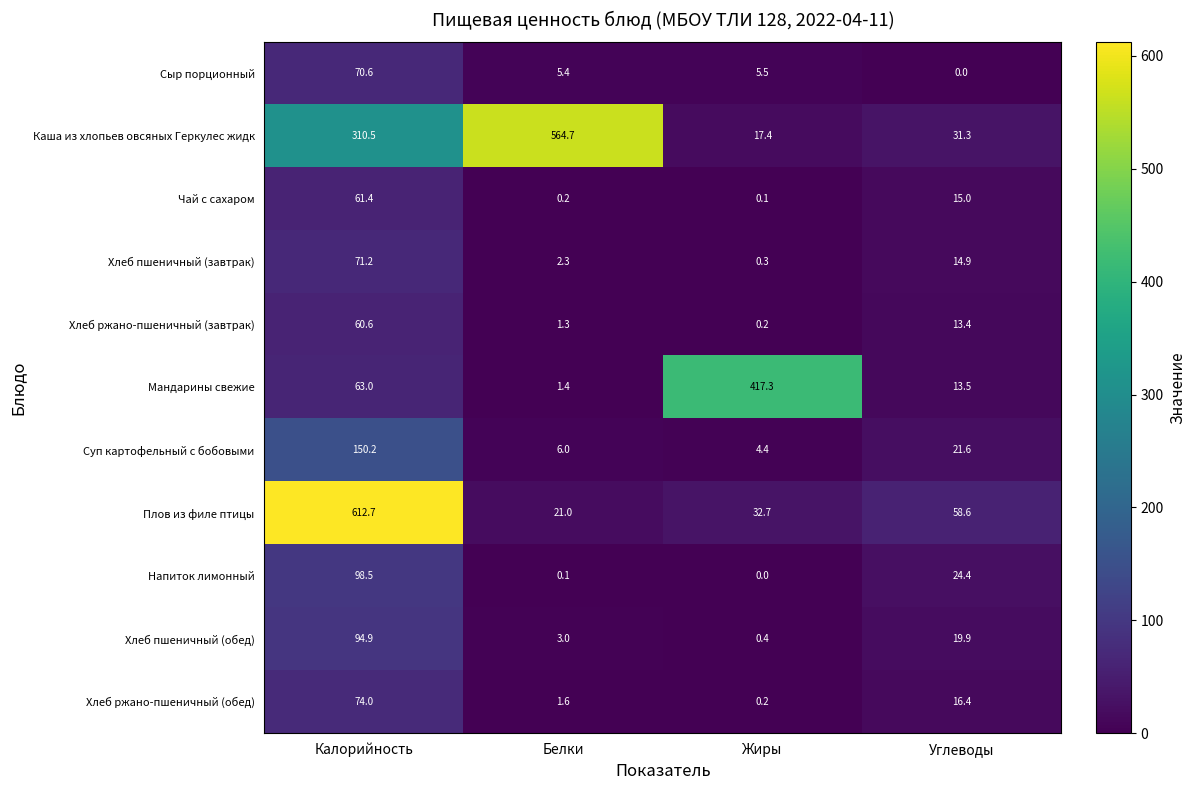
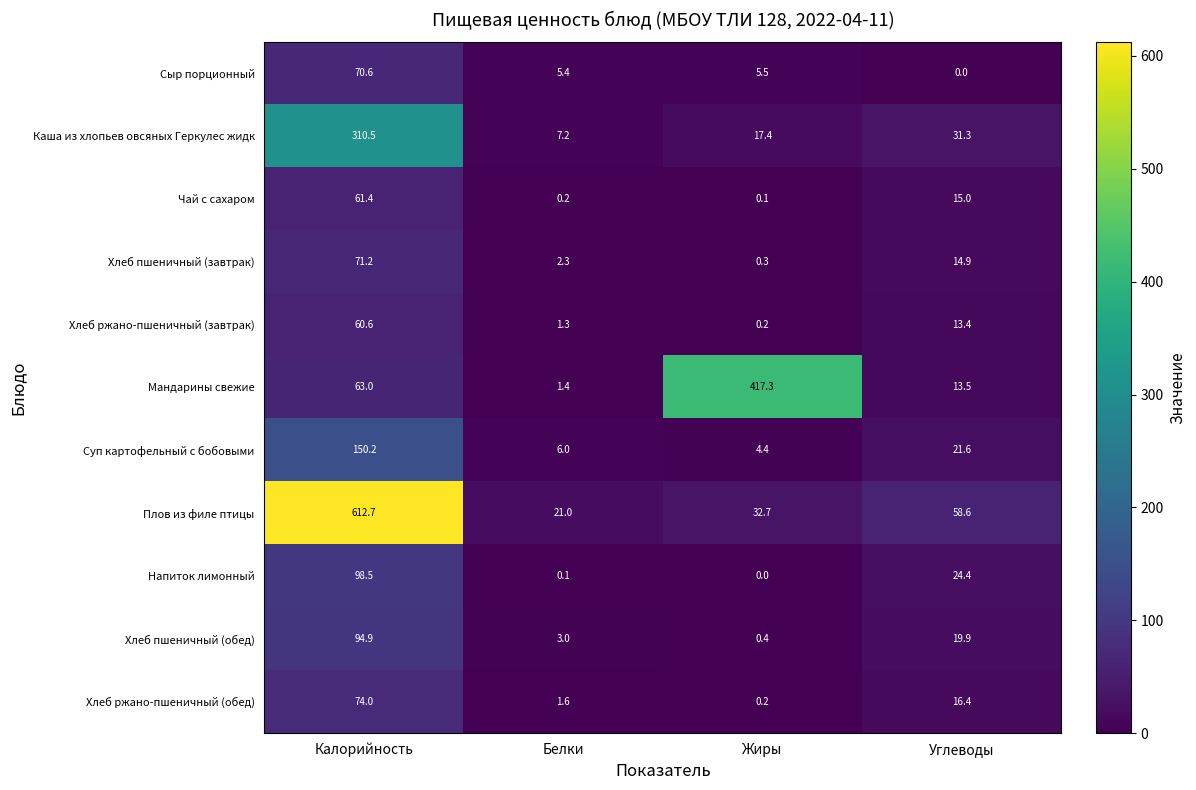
  {
    "Сыр порционный": {
      "Калорийность": 70.6,
      "Белки": 5.4,
      "Жиры": 5.5,
      "Углеводы": 0.0
    },
    "Каша из хлопьев овсяных Геркулес жидк": {
      "Калорийность": 310.5,
-     "Белки": 564.7,
+     "Белки": 7.2,
      "Жиры": 17.4,
      "Углеводы": 31.3
    },
    "Чай с сахаром": {
      "Калорийность": 61.4,
      "Белки": 0.2,
      "Жиры": 0.1,
      "Углеводы": 15.0
    },
    "Хлеб пшеничный (завтрак)": {
      "Калорийность": 71.2,
      "Белки": 2.3,
      "Жиры": 0.3,
      "Углеводы": 14.9
    },
    "Хлеб ржано-пшеничный (завтрак)": {
      "Калорийность": 60.6,
      "Белки": 1.3,
      "Жиры": 0.2,
      "Углеводы": 13.4
    },
    "Мандарины свежие": {
      "Калорийность": 63.0,
      "Белки": 1.4,
      "Жиры": 417.3,
      "Углеводы": 13.5
    },
    "Суп картофельный с бобовыми": {
      "Калорийность": 150.2,
      "Белки": 6.0,
      "Жиры": 4.4,
      "Углеводы": 21.6
    },
    "Плов из филе птицы": {
      "Калорийность": 612.7,
      "Белки": 21.0,
      "Жиры": 32.7,
      "Углеводы": 58.6
    },
    "Напиток лимонный": {
      "Калорийность": 98.5,
      "Белки": 0.1,
      "Жиры": 0.0,
      "Углеводы": 24.4
    },
    "Хлеб пшеничный (обед)": {
      "Калорийность": 94.9,
      "Белки": 3.0,
      "Жиры": 0.4,
      "Углеводы": 19.9
    },
    "Хлеб ржано-пшеничный (обед)": {
      "Калорийность": 74.0,
      "Белки": 1.6,
      "Жиры": 0.2,
      "Углеводы": 16.4
    }
  }
